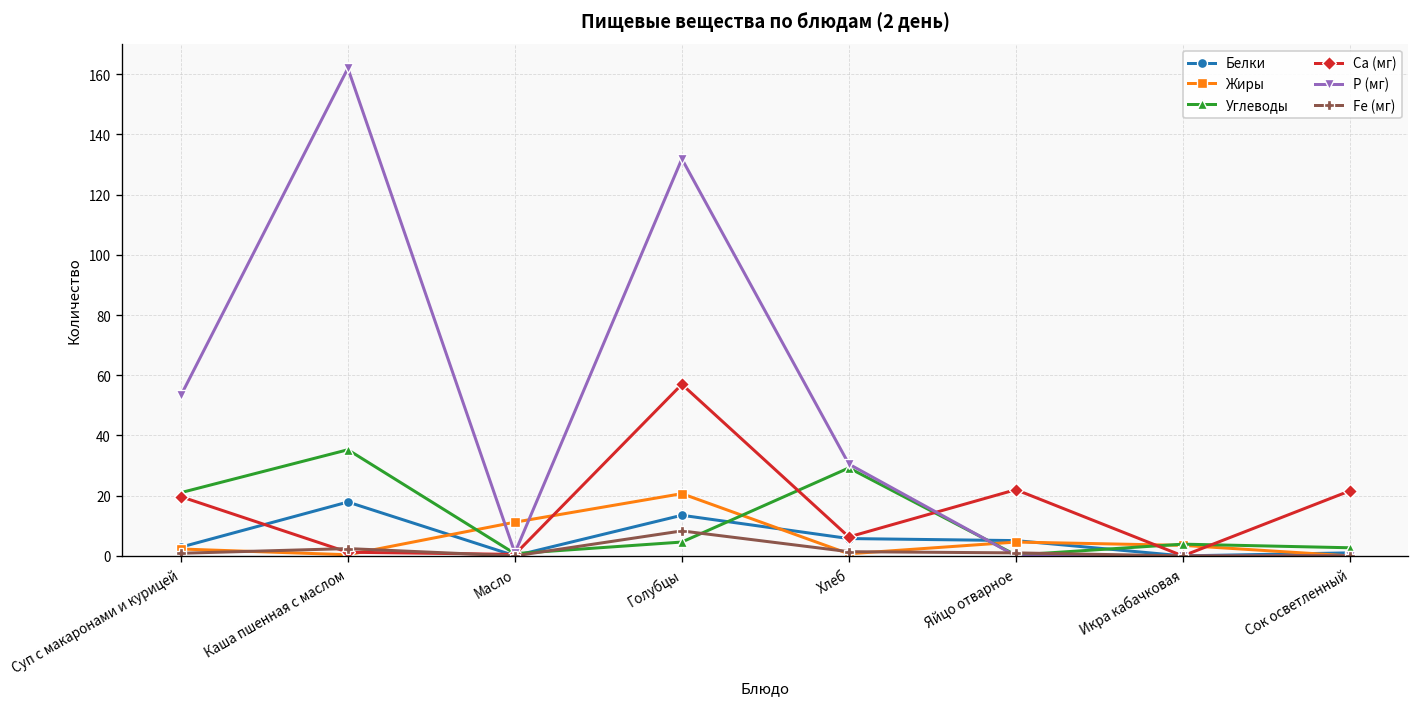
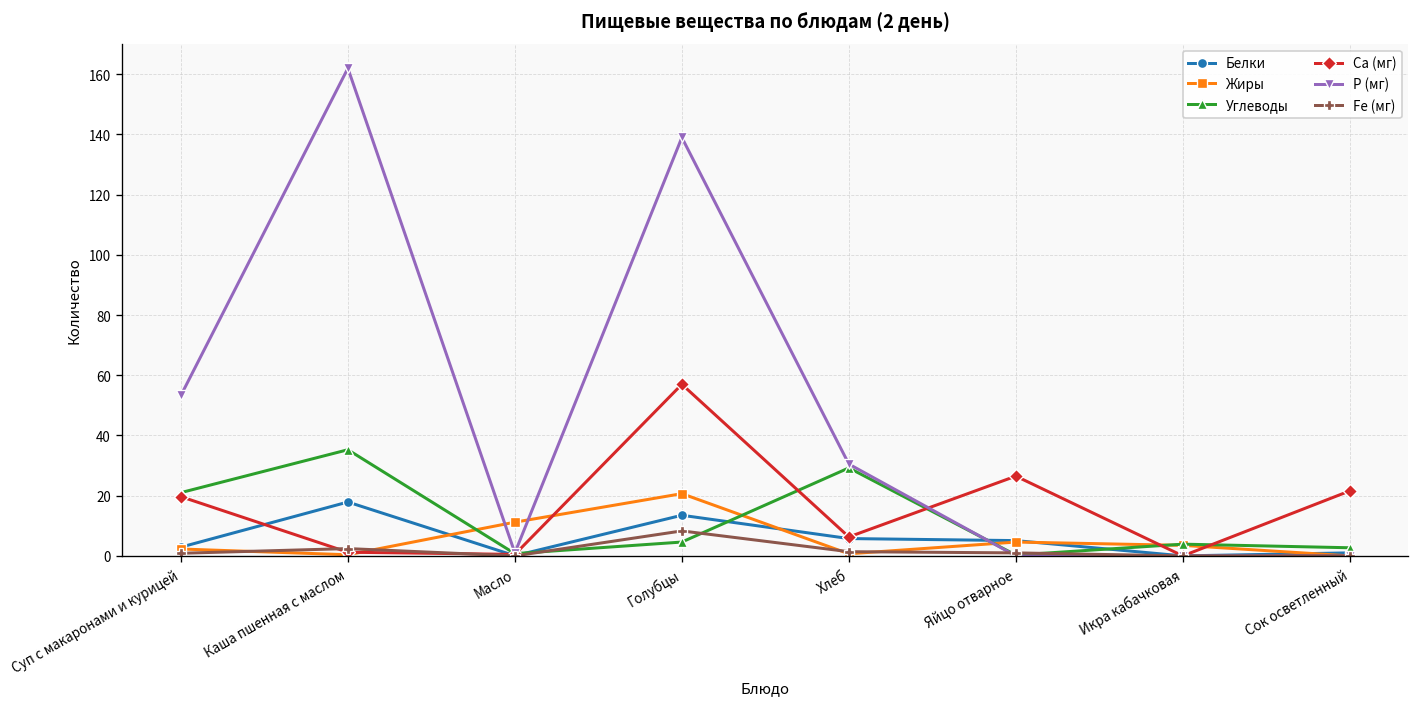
  {
    "Белки": {
      "Каша пшенная с маслом": 18,
      "Голубцы": 14,
      "Сок осветленный": 1
    },
    "Жиры": {
      "Масло": 11,
      "Голубцы": 21
    },
    "Углеводы": {
      "Суп с макаронами и курицей": 21,
      "Каша пшенная с маслом": 35,
      "Голубцы": 5,
      "Хлеб": 29,
      "Сок осветленный": 3
    },
    "Ca (мг)": {
      "Суп с макаронами и курицей": 20,
      "Голубцы": 57,
-     "Яйцо отварное": 22,
+     "Яйцо отварное": 27,
      "Сок осветленный": 22
    },
    "P (мг)": {
      "Суп с макаронами и курицей": 53,
      "Каша пшенная с маслом": 162,
-     "Голубцы": 132,
+     "Голубцы": 139,
      "Хлеб": 31
    },
    "Fe (мг)": {
      "Суп с макаронами и курицей": 1,
      "Каша пшенная с маслом": 2,
      "Голубцы": 8
    }
  }
